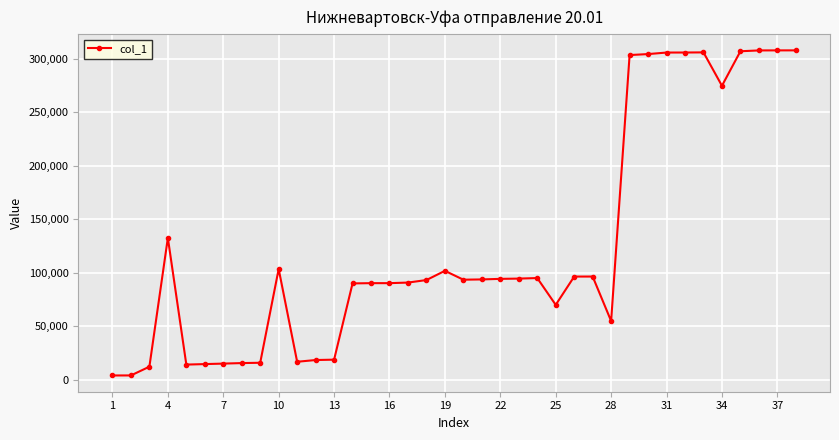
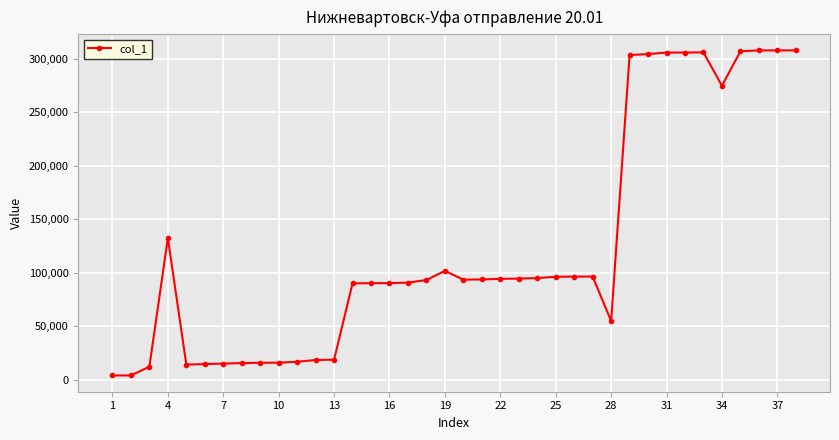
  {
    "1": "4,000",
    "4": "133,000",
    "7": "15,000",
-   "10": "104,000",
+   "10": "16,000",
    "13": "19,000",
    "16": "90,000",
    "19": "102,000",
    "22": "94,000",
-   "25": "70,000",
+   "25": "96,000",
    "28": "55,000",
    "31": "306,000",
    "34": "275,000",
    "37": "308,000"
  }
